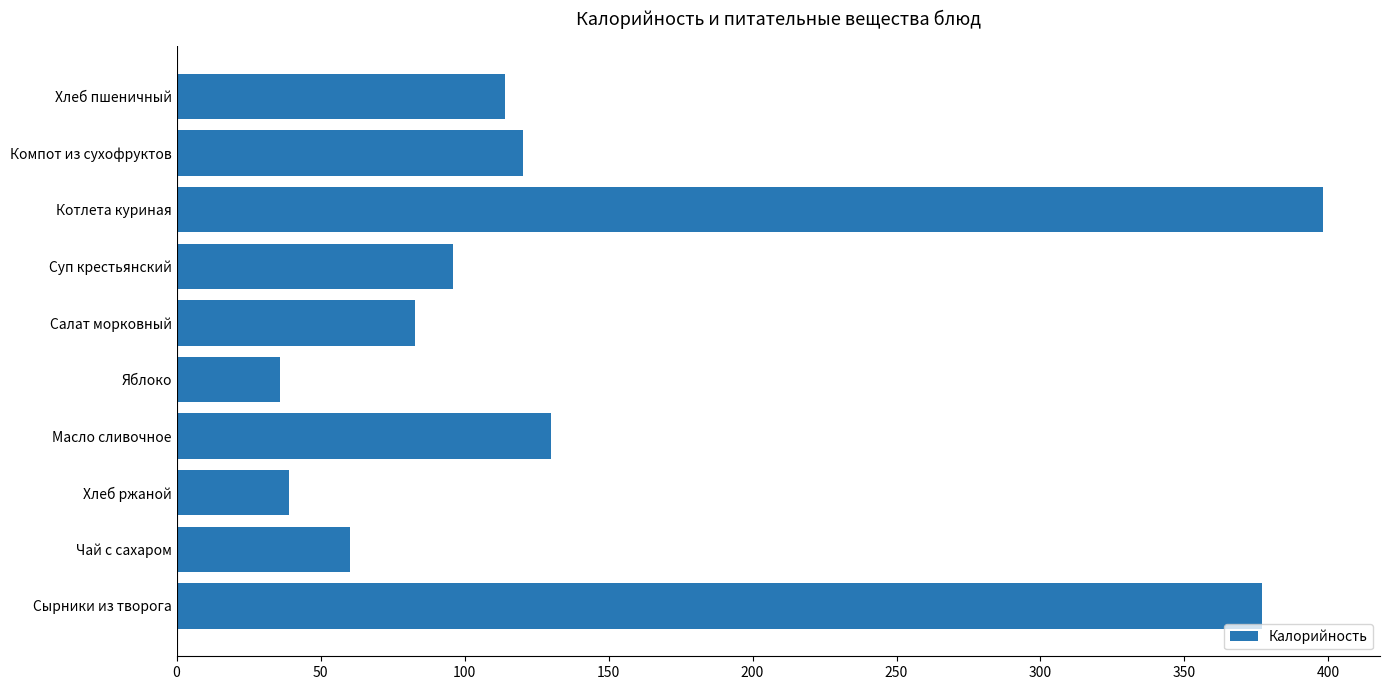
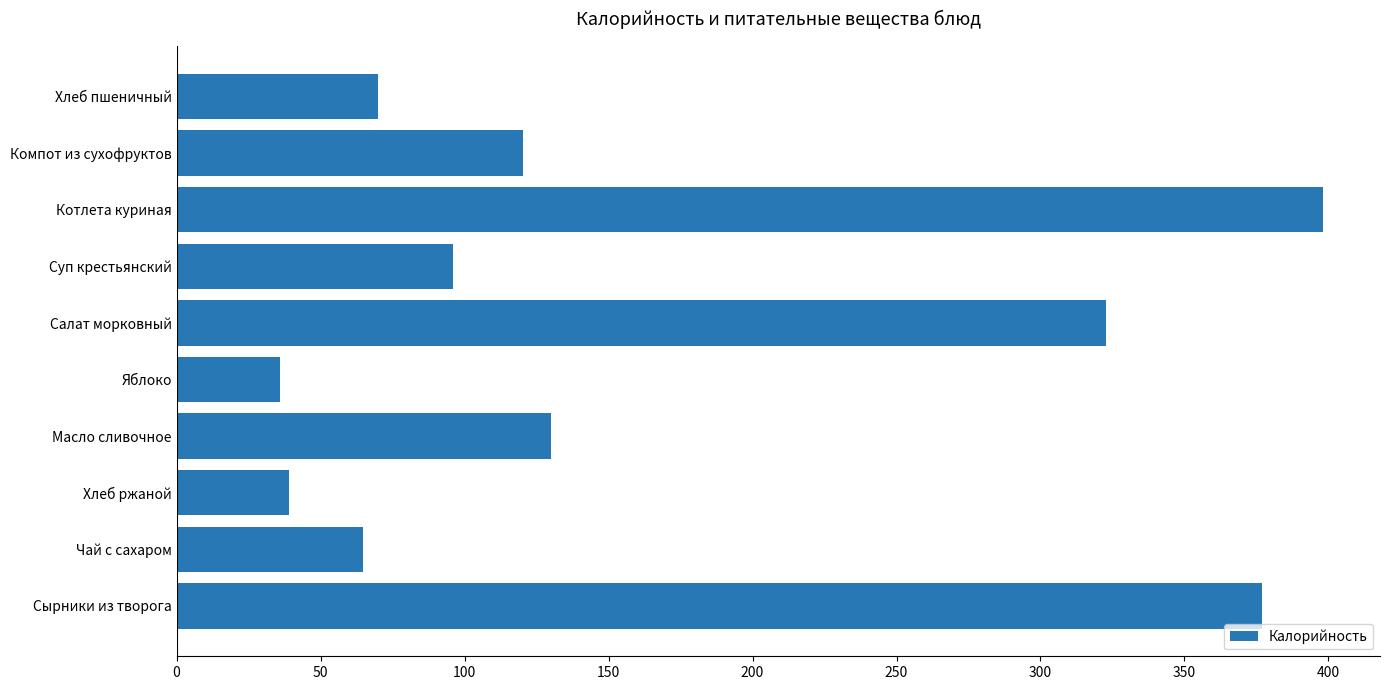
  {
-   "Хлеб пшеничный": 114,
+   "Хлеб пшеничный": 70,
    "Компот из сухофруктов": 120,
    "Котлета куриная": 398,
    "Суп крестьянский": 96,
-   "Салат морковный": 83,
+   "Салат морковный": 323,
    "Яблоко": 36,
    "Масло сливочное": 130,
    "Хлеб ржаной": 39,
-   "Чай с сахаром": 60,
+   "Чай с сахаром": 65,
    "Сырники из творога": 377
  }
